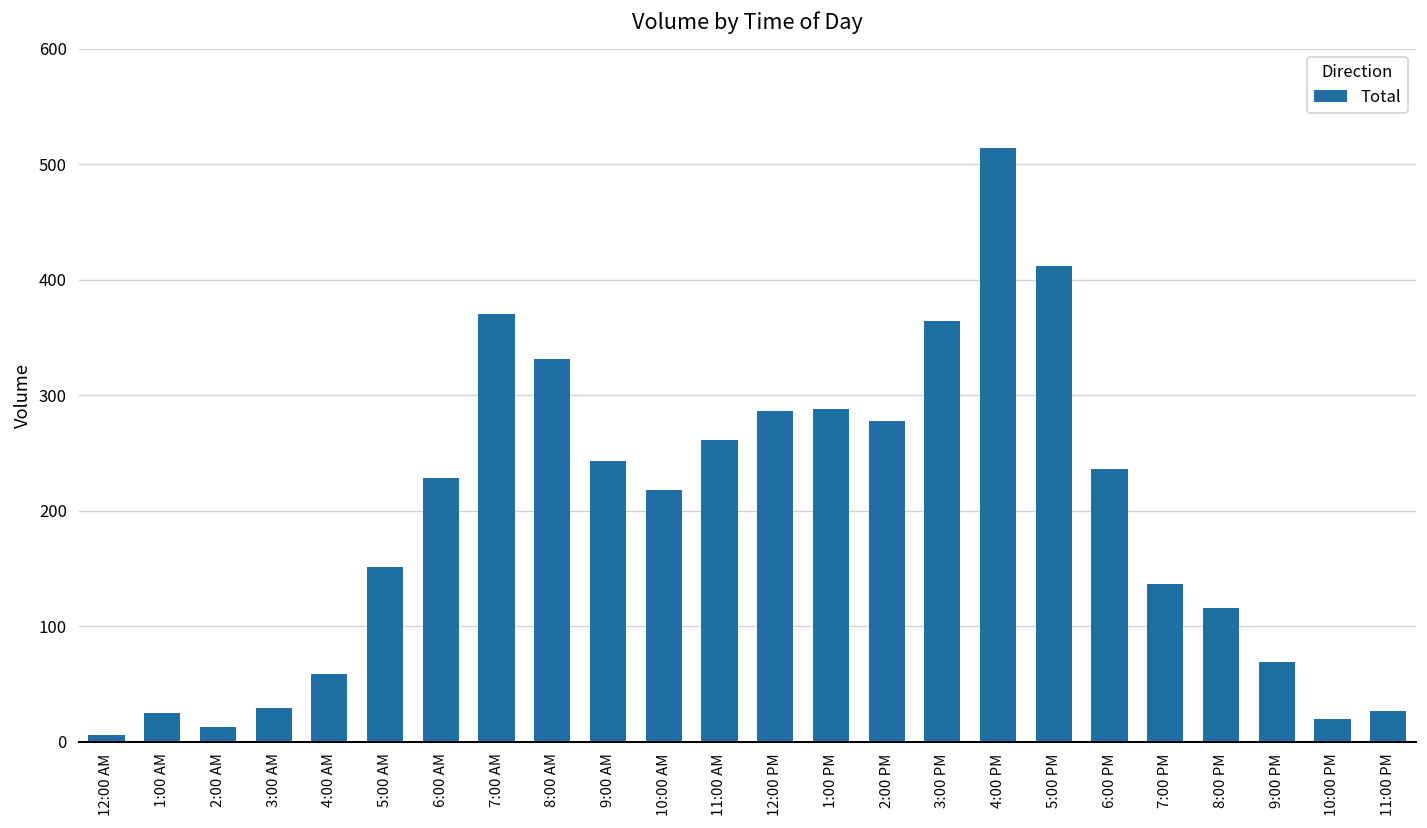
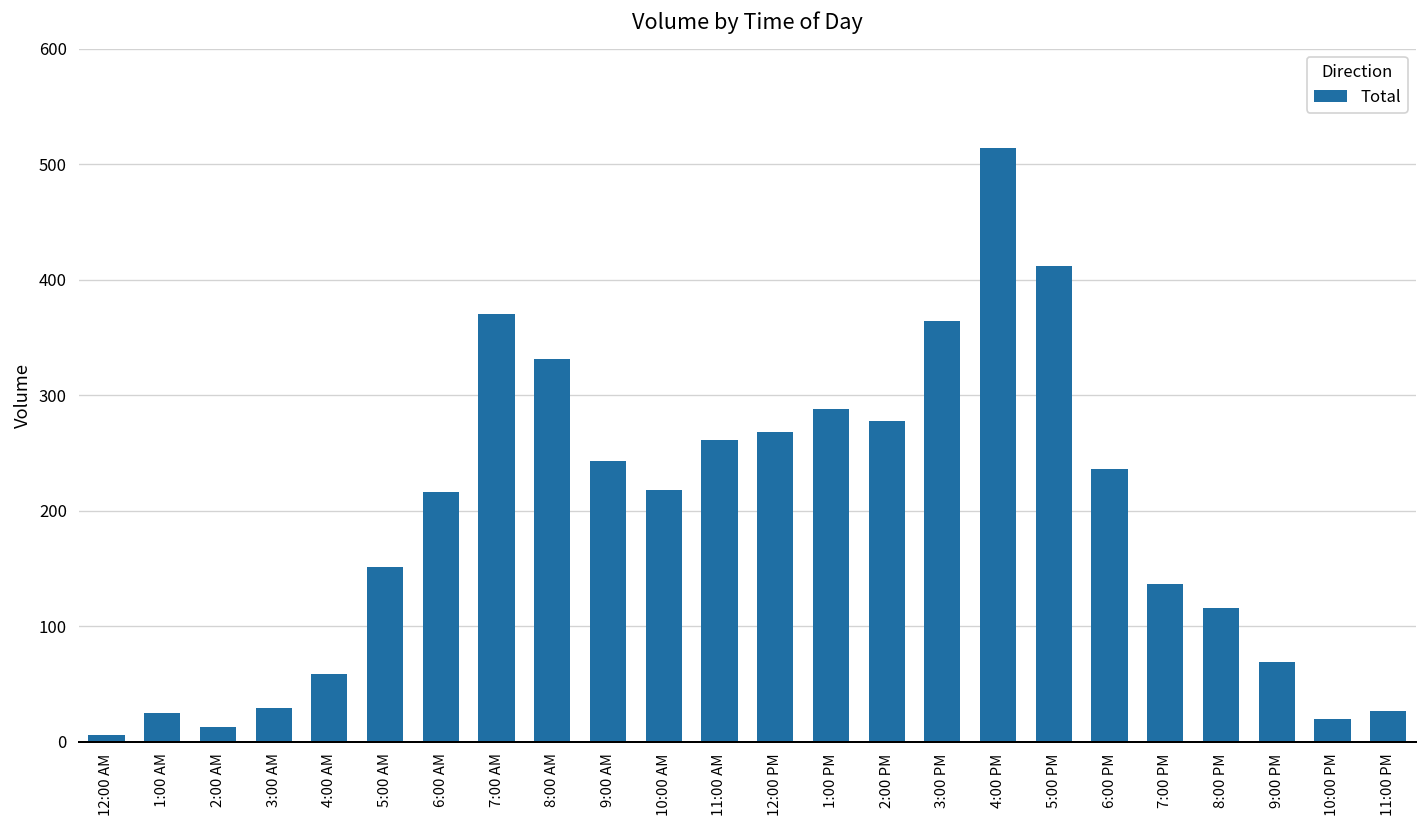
  {
    "12:00 AM": 10,
    "1:00 AM": 30,
    "2:00 AM": 10,
    "3:00 AM": 30,
    "4:00 AM": 60,
    "5:00 AM": 150,
-   "6:00 AM": 230,
+   "6:00 AM": 220,
    "7:00 AM": 370,
    "8:00 AM": 330,
    "9:00 AM": 240,
    "10:00 AM": 220,
    "11:00 AM": 260,
-   "12:00 PM": 290,
+   "12:00 PM": 270,
    "1:00 PM": 290,
    "2:00 PM": 280,
    "3:00 PM": 360,
    "4:00 PM": 510,
    "5:00 PM": 410,
    "6:00 PM": 240,
    "7:00 PM": 140,
    "8:00 PM": 120,
    "9:00 PM": 70,
    "10:00 PM": 20,
    "11:00 PM": 30
  }
